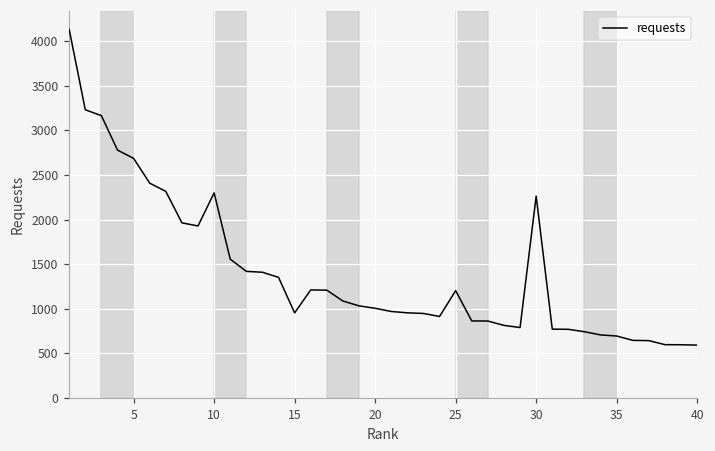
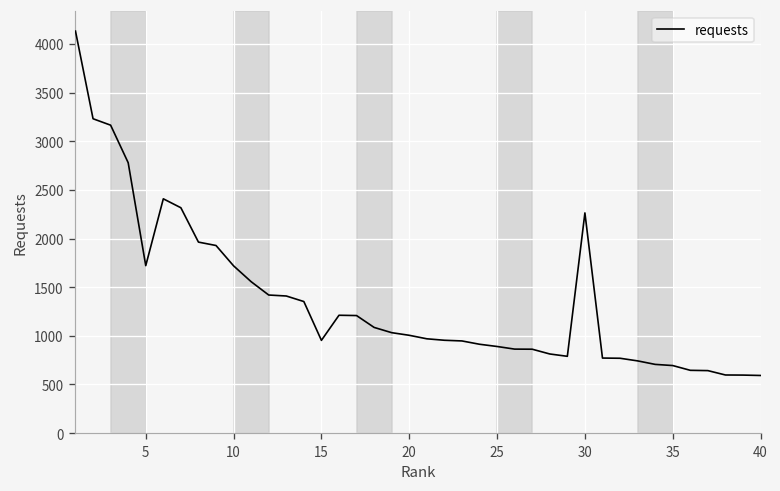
  {
-   "5": 2700,
-   "10": 2300,
+   "5": 1700,
+   "10": 1700,
    "15": 1000,
    "20": 1000,
-   "25": 1200,
+   "25": 900,
    "30": 2300,
    "35": 700,
    "40": 600
  }
